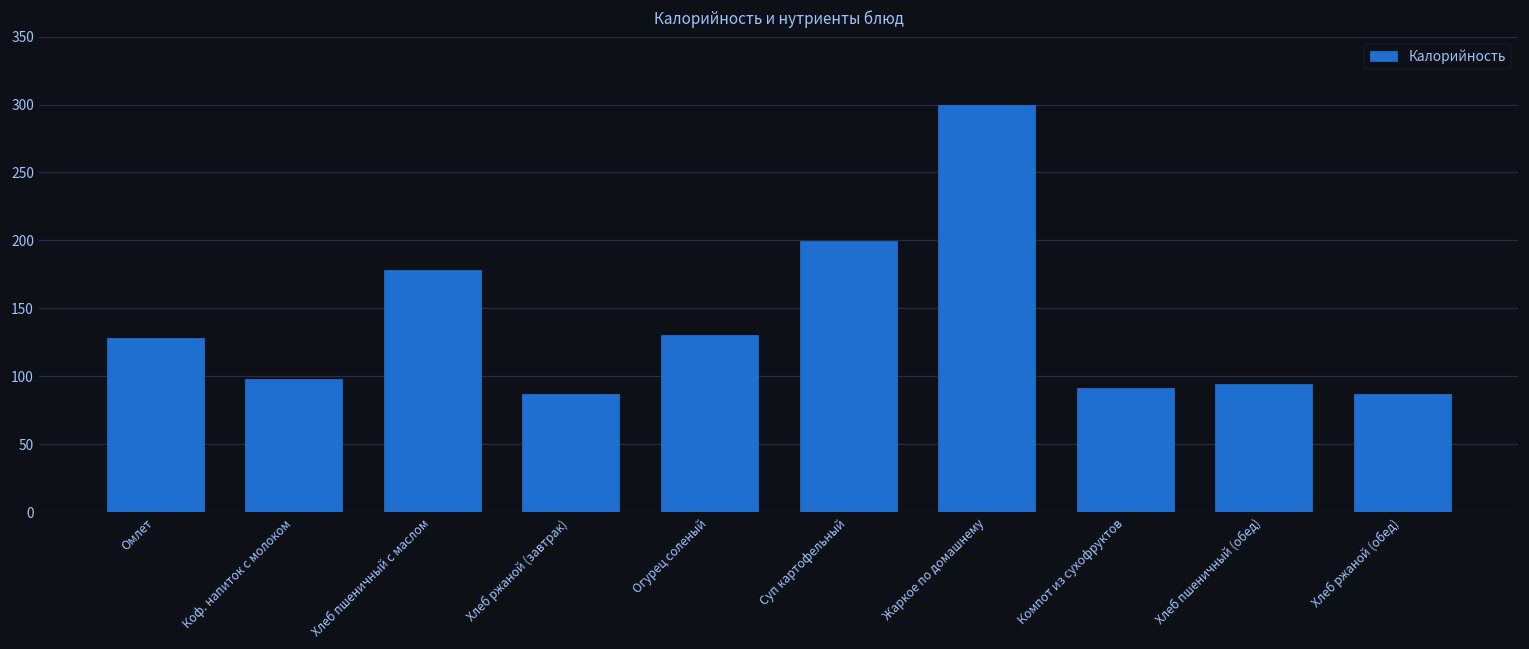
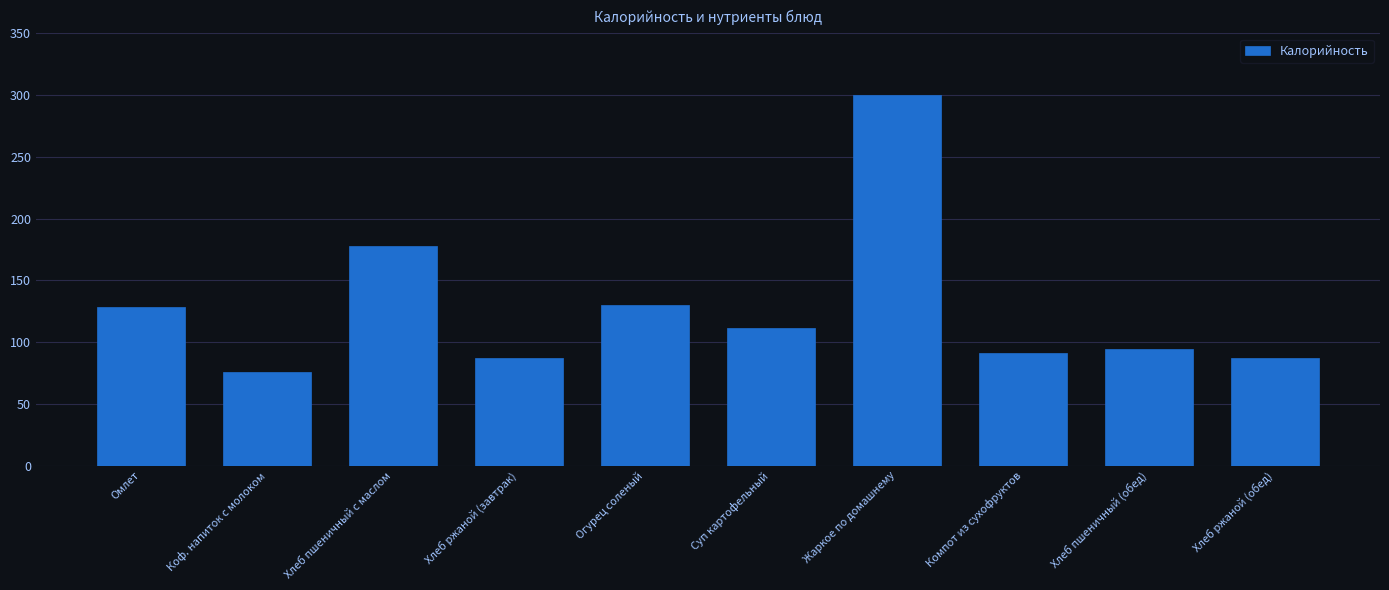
  {
    "Омлет": 128,
-   "Коф. напиток с молоком": 98,
+   "Коф. напиток с молоком": 76,
    "Хлеб пшеничный с маслом": 178,
    "Хлеб ржаной (завтрак)": 87,
    "Огурец соленый": 130,
-   "Суп картофельный": 199,
+   "Суп картофельный": 111,
    "Жаркое по домашнему": 300,
    "Компот из сухофруктов": 91,
    "Хлеб пшеничный (обед)": 94,
    "Хлеб ржаной (обед)": 87
  }
